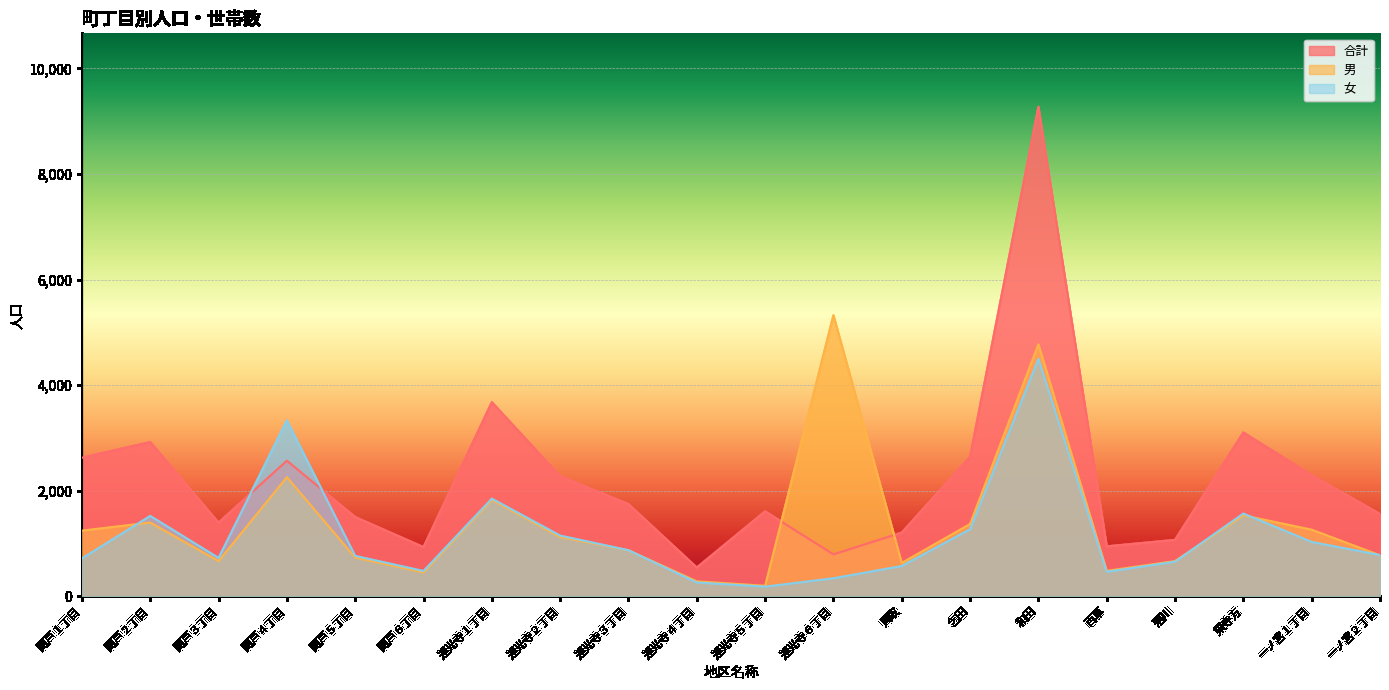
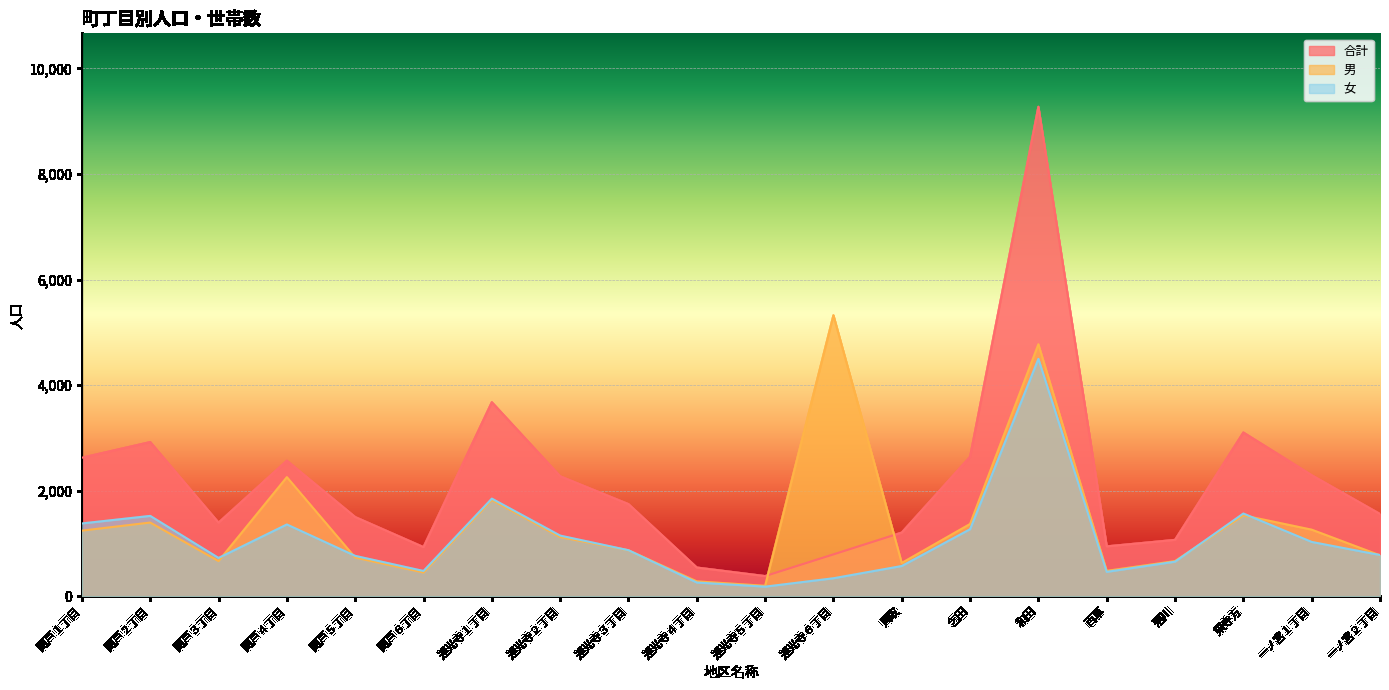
  {
    "合計": {
      "関戸１丁目": "2,600",
      "関戸２丁目": "2,900",
      "関戸３丁目": "1,400",
      "関戸４丁目": "2,600",
      "関戸５丁目": "1,500",
      "関戸６丁目": "900",
      "連光寺１丁目": "3,700",
      "連光寺２丁目": "2,300",
      "連光寺３丁目": "1,700",
      "連光寺４丁目": "500",
-     "連光寺５丁目": "1,600",
+     "連光寺５丁目": "400",
      "連光寺６丁目": "800",
      "貝取": "1,200",
      "乞田": "2,600",
      "和田": "9,300",
      "百草": "900",
      "落川": "1,100",
      "東寺方": "3,100",
      "一ノ宮１丁目": "2,300",
      "一ノ宮２丁目": "1,600"
    },
    "男": {
      "関戸１丁目": "1,200",
      "関戸２丁目": "1,400",
      "関戸３丁目": "700",
      "関戸４丁目": "2,300",
      "連光寺６丁目": "5,300",
      "貝取": "600",
      "乞田": "1,400",
      "和田": "4,800",
      "一ノ宮１丁目": "1,300"
    },
    "女": {
-     "関戸１丁目": "700",
+     "関戸１丁目": "1,400",
      "関戸２丁目": "1,500",
      "関戸３丁目": "700",
-     "関戸４丁目": "3,300",
+     "関戸４丁目": "1,400",
      "連光寺６丁目": "300",
      "貝取": "600",
      "乞田": "1,300",
      "和田": "4,500",
      "一ノ宮１丁目": "1,000"
    }
  }
